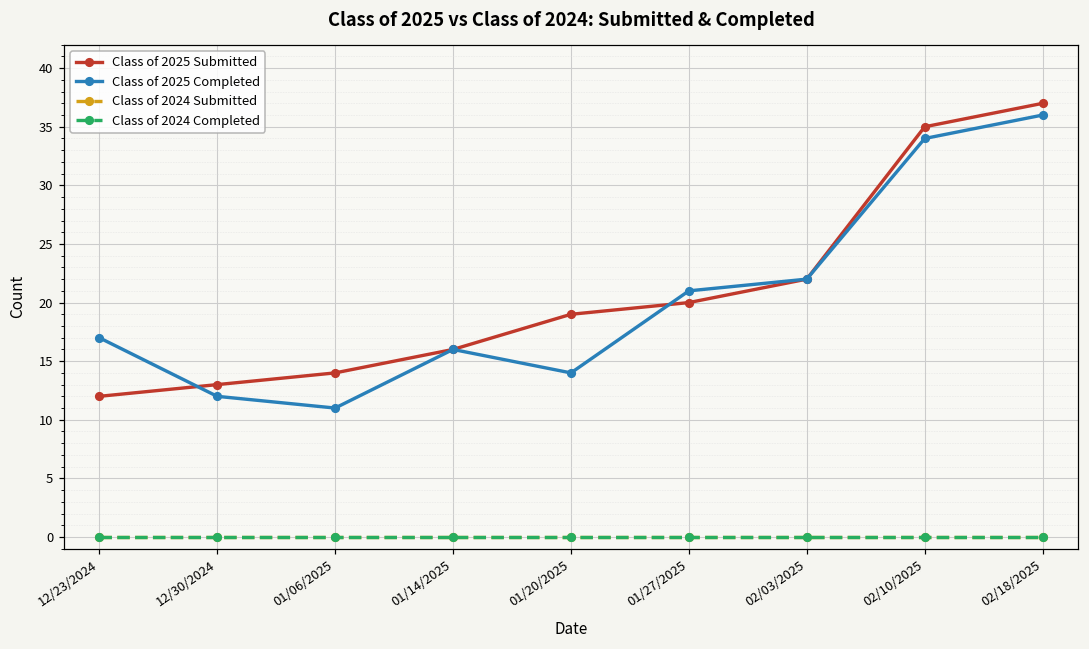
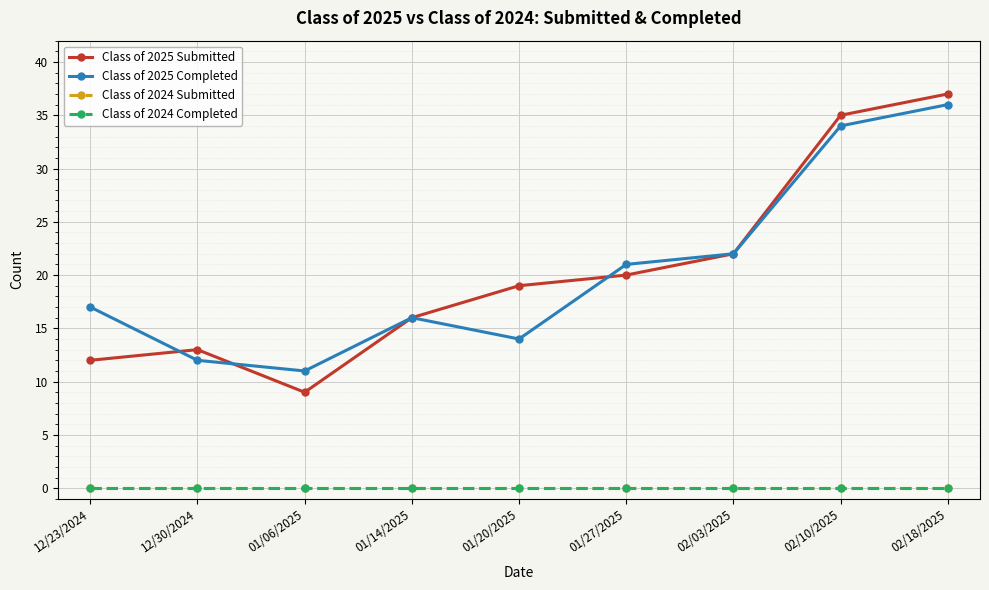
  {
    "Class of 2025 Submitted": {
      "12/23/2024": 12,
      "12/30/2024": 13,
-     "01/06/2025": 14,
+     "01/06/2025": 9,
      "01/20/2025": 19,
      "01/27/2025": 20,
      "02/10/2025": 35,
      "02/18/2025": 37
    },
    "Class of 2025 Completed": {
      "12/23/2024": 17,
      "12/30/2024": 12,
      "01/06/2025": 11,
      "01/20/2025": 14,
      "01/27/2025": 21,
      "02/10/2025": 34,
      "02/18/2025": 36
    },
    "Class of 2024 Completed": {
      "12/23/2024": 0,
      "12/30/2024": 0,
      "01/06/2025": 0,
      "01/14/2025": 0,
      "01/20/2025": 0,
      "01/27/2025": 0,
      "02/03/2025": 0,
      "02/10/2025": 0,
      "02/18/2025": 0
    }
  }
